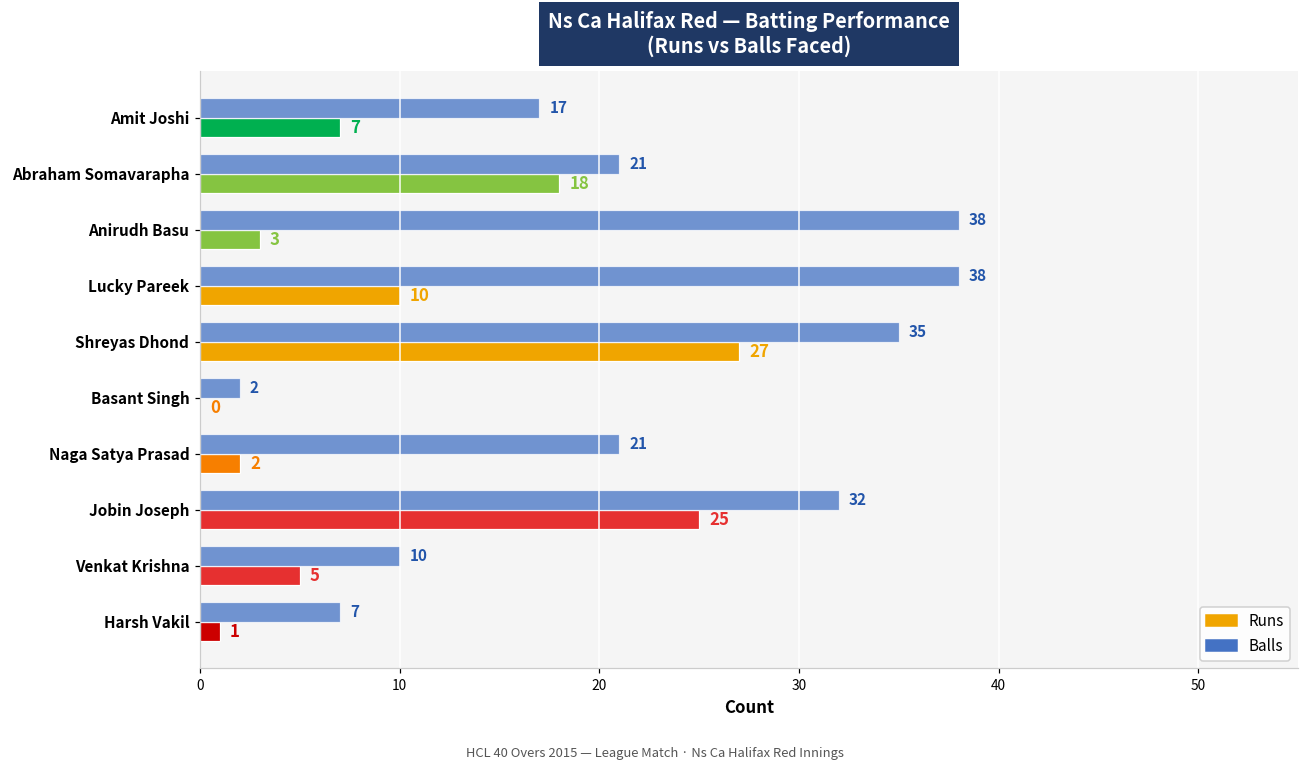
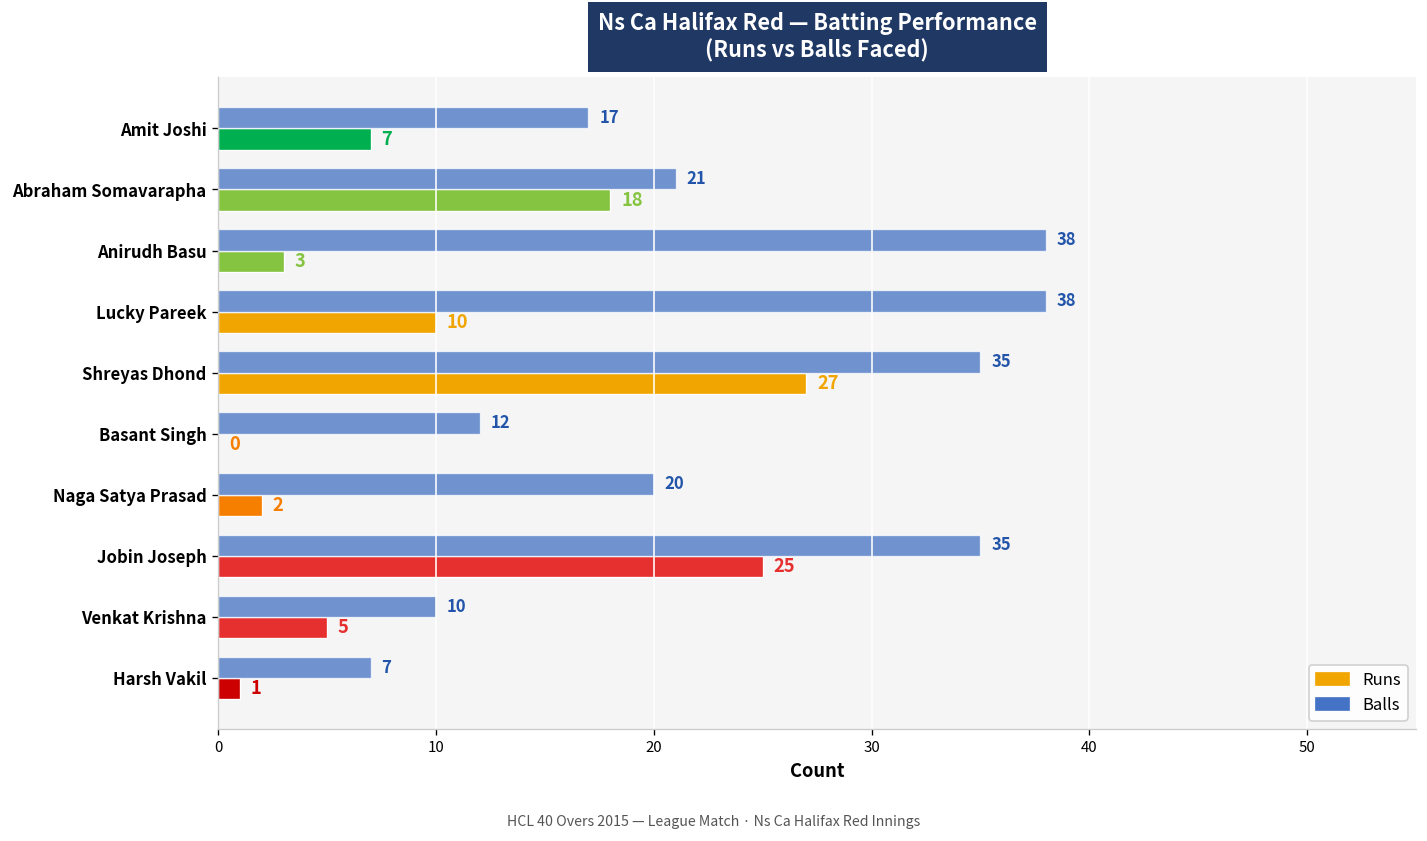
  {
    "Balls": {
      "Amit Joshi": 17,
      "Abraham Somavarapha": 21,
      "Anirudh Basu": 38,
      "Lucky Pareek": 38,
      "Shreyas Dhond": 35,
-     "Basant Singh": 2,
-     "Naga Satya Prasad": 21,
-     "Jobin Joseph": 32,
+     "Basant Singh": 12,
+     "Naga Satya Prasad": 20,
+     "Jobin Joseph": 35,
      "Venkat Krishna": 10,
      "Harsh Vakil": 7
    }
  }
